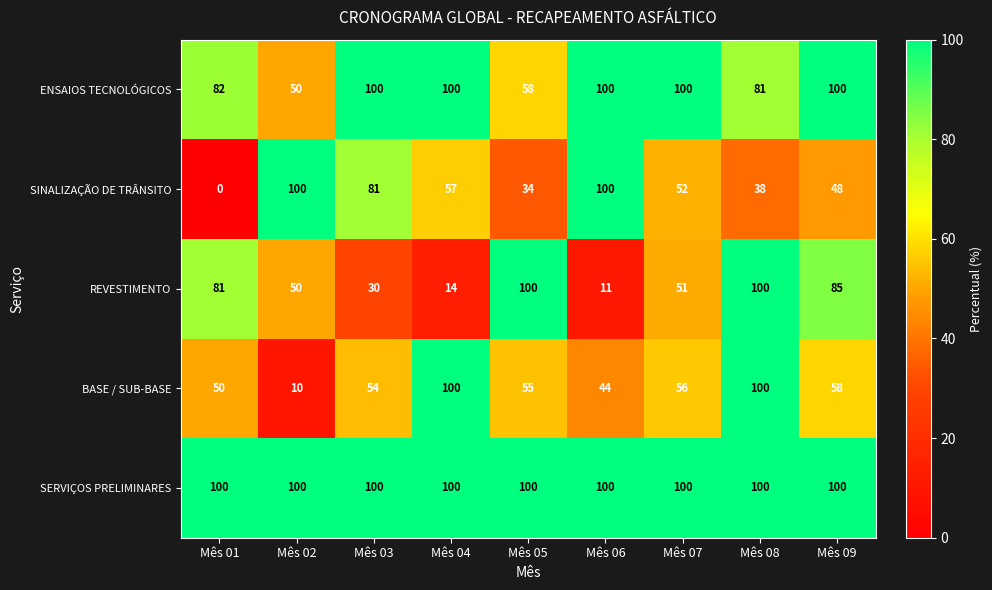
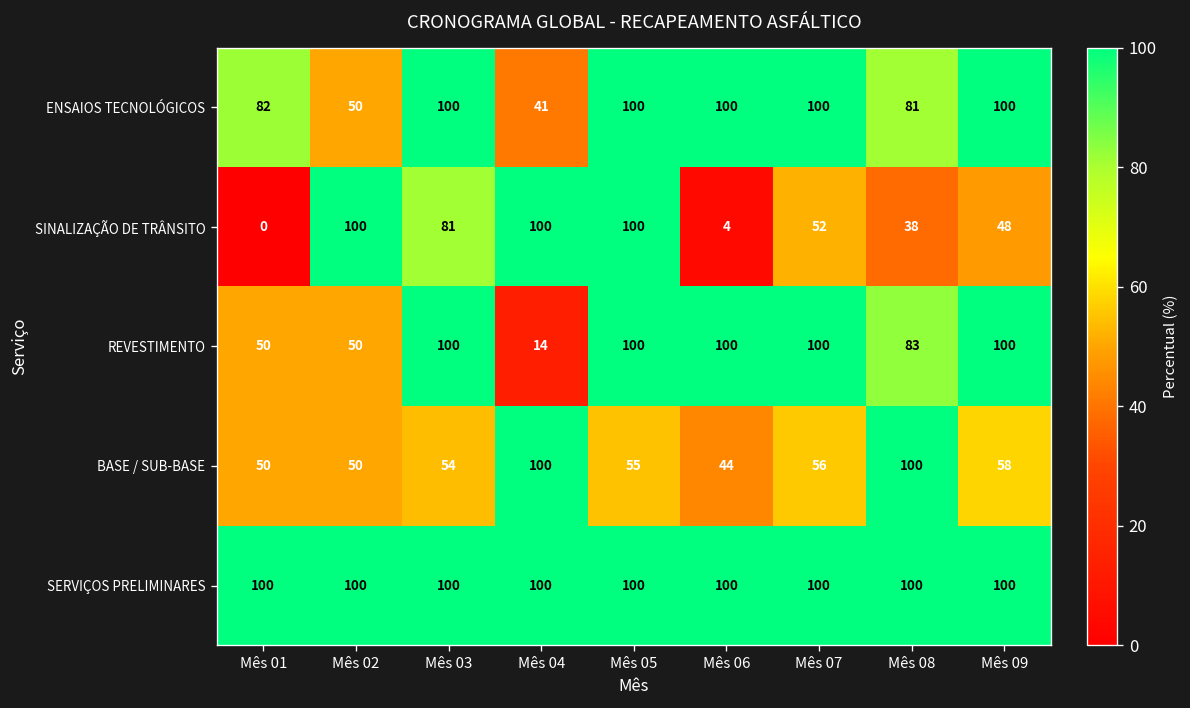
  {
    "ENSAIOS TECNOLÓGICOS": {
      "Mês 01": 82,
      "Mês 02": 50,
      "Mês 03": 100,
-     "Mês 04": 100,
-     "Mês 05": 58,
+     "Mês 04": 41,
+     "Mês 05": 100,
      "Mês 06": 100,
      "Mês 07": 100,
      "Mês 08": 81,
      "Mês 09": 100
    },
    "SINALIZAÇÃO DE TRÂNSITO": {
      "Mês 01": 0,
      "Mês 02": 100,
      "Mês 03": 81,
-     "Mês 04": 57,
-     "Mês 05": 34,
-     "Mês 06": 100,
+     "Mês 04": 100,
+     "Mês 05": 100,
+     "Mês 06": 4,
      "Mês 07": 52,
      "Mês 08": 38,
      "Mês 09": 48
    },
    "REVESTIMENTO": {
-     "Mês 01": 81,
+     "Mês 01": 50,
      "Mês 02": 50,
-     "Mês 03": 30,
+     "Mês 03": 100,
      "Mês 04": 14,
      "Mês 05": 100,
-     "Mês 06": 11,
-     "Mês 07": 51,
-     "Mês 08": 100,
-     "Mês 09": 85
+     "Mês 06": 100,
+     "Mês 07": 100,
+     "Mês 08": 83,
+     "Mês 09": 100
    },
    "BASE / SUB-BASE": {
      "Mês 01": 50,
-     "Mês 02": 10,
+     "Mês 02": 50,
      "Mês 03": 54,
      "Mês 04": 100,
      "Mês 05": 55,
      "Mês 06": 44,
      "Mês 07": 56,
      "Mês 08": 100,
      "Mês 09": 58
    },
    "SERVIÇOS PRELIMINARES": {
      "Mês 01": 100,
      "Mês 02": 100,
      "Mês 03": 100,
      "Mês 04": 100,
      "Mês 05": 100,
      "Mês 06": 100,
      "Mês 07": 100,
      "Mês 08": 100,
      "Mês 09": 100
    }
  }
